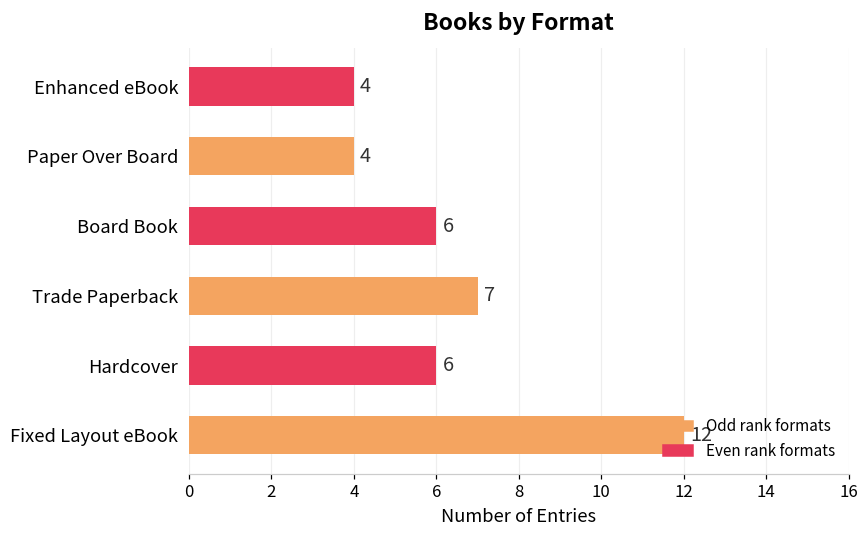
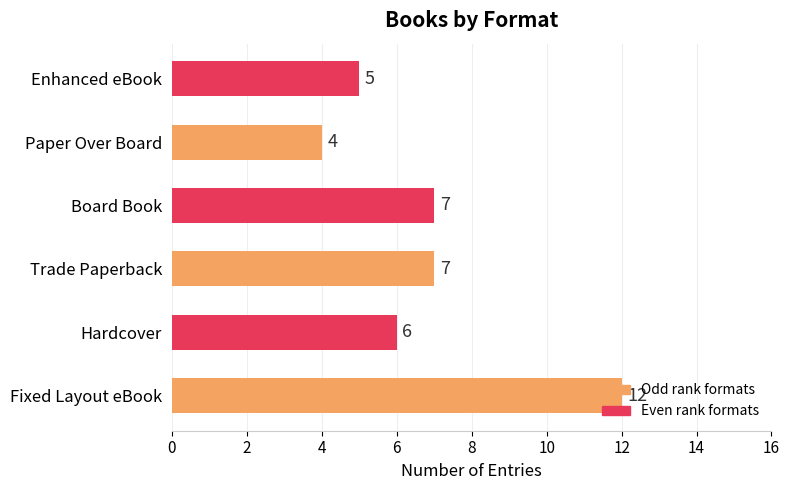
  {
-   "Enhanced eBook": 4,
+   "Enhanced eBook": 5,
    "Paper Over Board": 4,
-   "Board Book": 6,
+   "Board Book": 7,
    "Trade Paperback": 7,
    "Hardcover": 6,
    "Fixed Layout eBook": 12
  }
